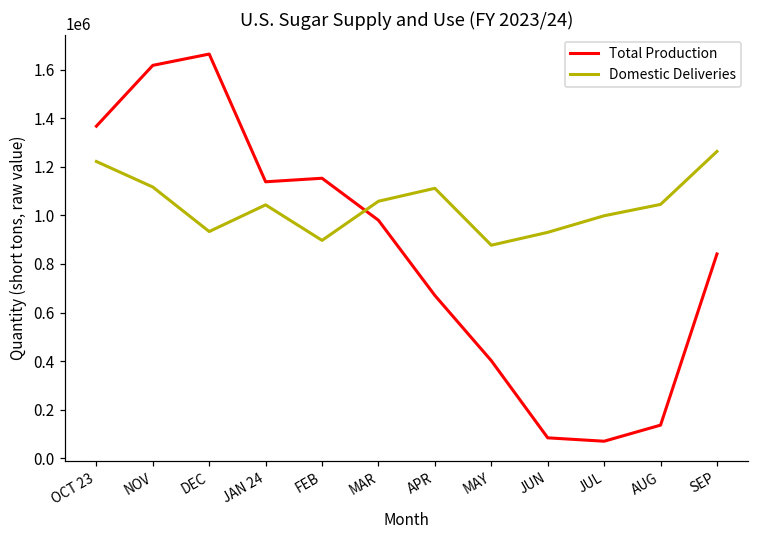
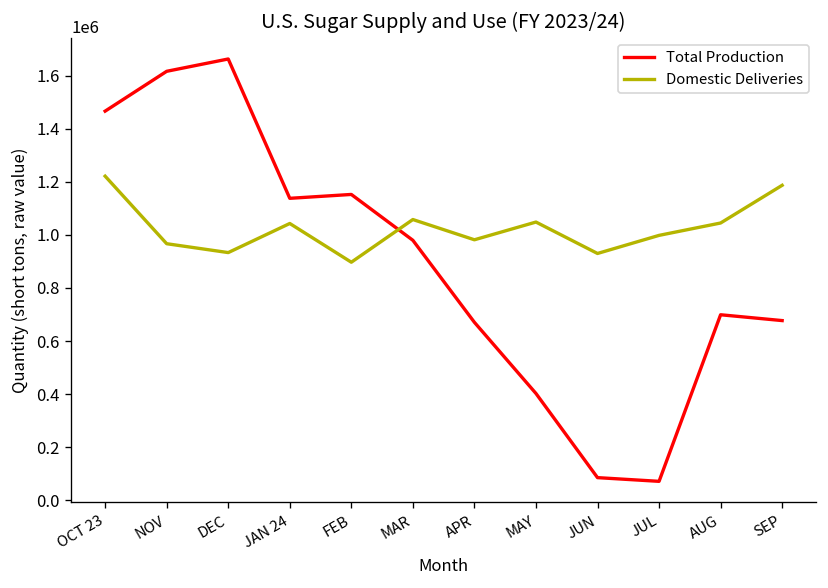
  {
    "Total Production": {
-     "OCT 23": 1370000,
+     "OCT 23": 1470000,
      "NOV": 1620000,
      "DEC": 1660000,
      "JAN 24": 1140000,
      "FEB": 1150000,
      "MAR": 980000,
      "APR": 670000,
      "MAY": 400000,
      "JUN": 80000,
      "JUL": 70000,
-     "AUG": 140000,
-     "SEP": 840000
+     "AUG": 700000,
+     "SEP": 680000
    },
    "Domestic Deliveries": {
      "OCT 23": 1220000,
-     "NOV": 1120000,
+     "NOV": 970000,
      "DEC": 930000,
      "JAN 24": 1040000,
      "FEB": 900000,
      "MAR": 1060000,
-     "APR": 1110000,
-     "MAY": 880000,
+     "APR": 980000,
+     "MAY": 1050000,
      "JUN": 930000,
      "JUL": 1000000,
      "AUG": 1050000,
-     "SEP": 1260000
+     "SEP": 1190000
    }
  }
